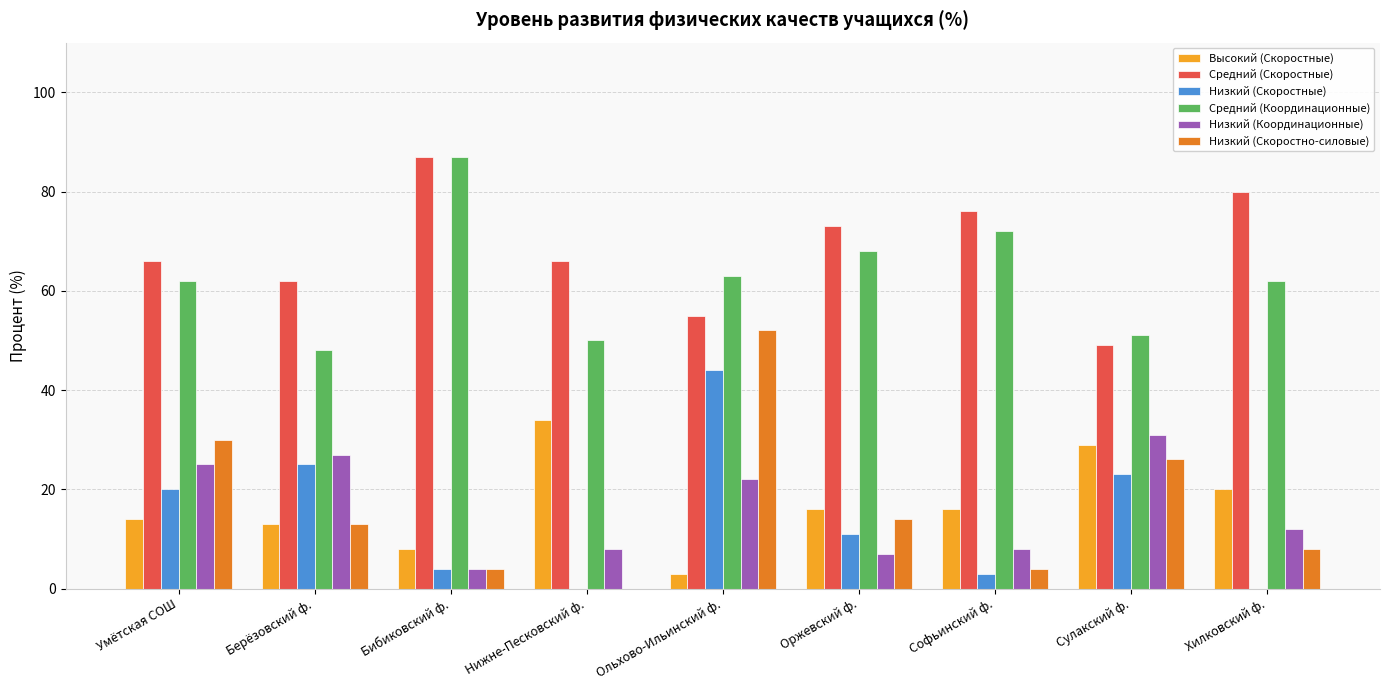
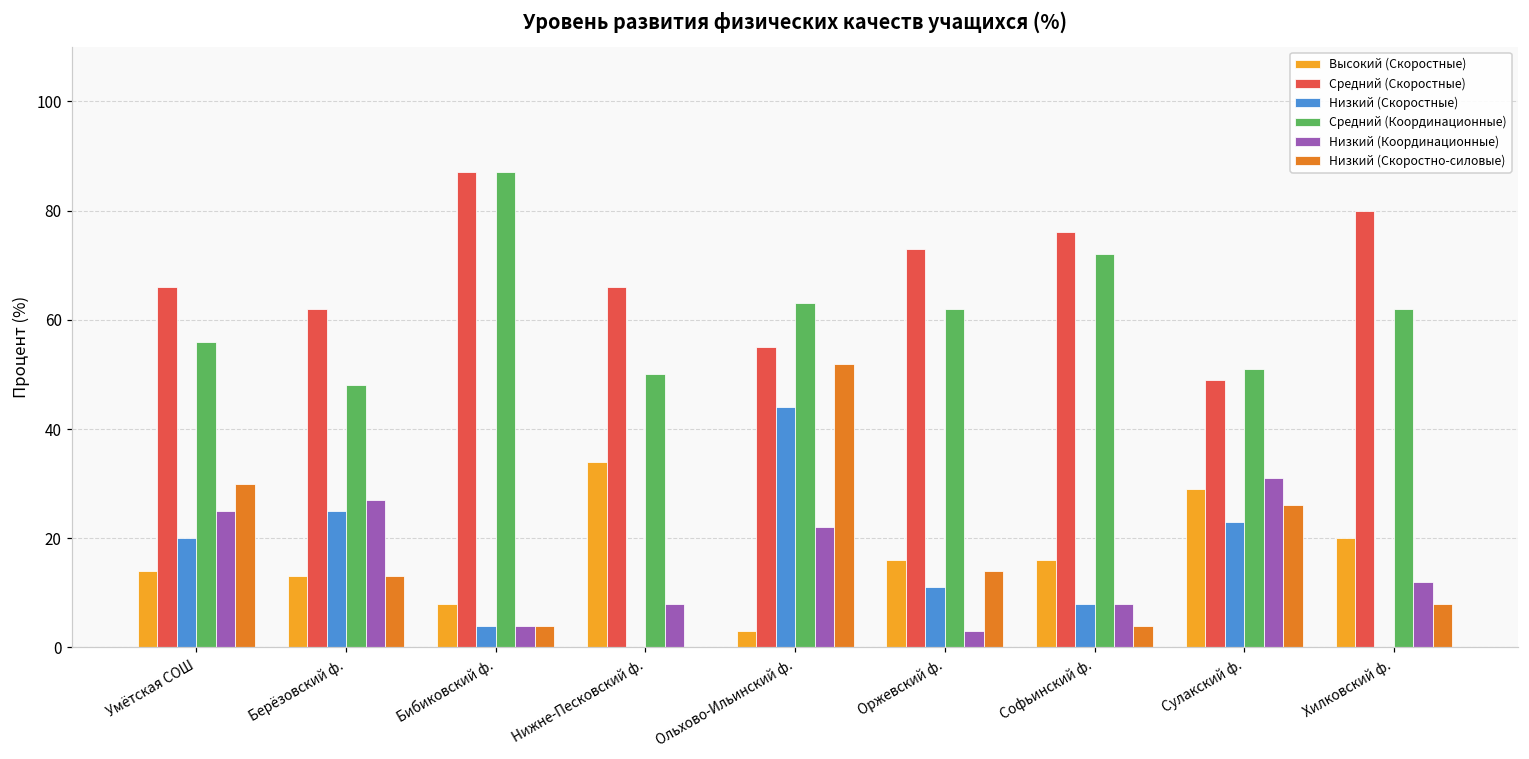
  {
    "Низкий (Скоростные)": {
      "Умётская СОШ": 20,
      "Берёзовский ф.": 25,
      "Бибиковский ф.": 4,
      "Нижне-Песковский ф.": 0,
      "Ольхово-Ильинский ф.": 44,
      "Оржевский ф.": 11,
-     "Софьинский ф.": 3,
+     "Софьинский ф.": 8,
      "Сулакский ф.": 23,
      "Хилковский ф.": 0
    },
    "Средний (Координационные)": {
-     "Умётская СОШ": 62,
+     "Умётская СОШ": 56,
      "Берёзовский ф.": 48,
      "Бибиковский ф.": 87,
      "Нижне-Песковский ф.": 50,
      "Ольхово-Ильинский ф.": 63,
-     "Оржевский ф.": 68,
+     "Оржевский ф.": 62,
      "Софьинский ф.": 72,
      "Сулакский ф.": 51,
      "Хилковский ф.": 62
    },
    "Низкий (Координационные)": {
      "Умётская СОШ": 25,
      "Берёзовский ф.": 27,
      "Бибиковский ф.": 4,
      "Нижне-Песковский ф.": 8,
      "Ольхово-Ильинский ф.": 22,
-     "Оржевский ф.": 7,
+     "Оржевский ф.": 3,
      "Софьинский ф.": 8,
      "Сулакский ф.": 31,
      "Хилковский ф.": 12
    }
  }
